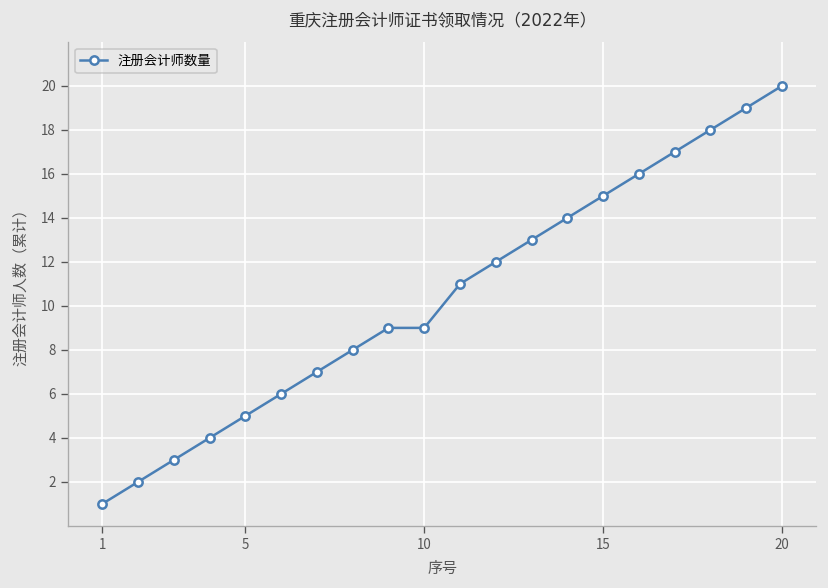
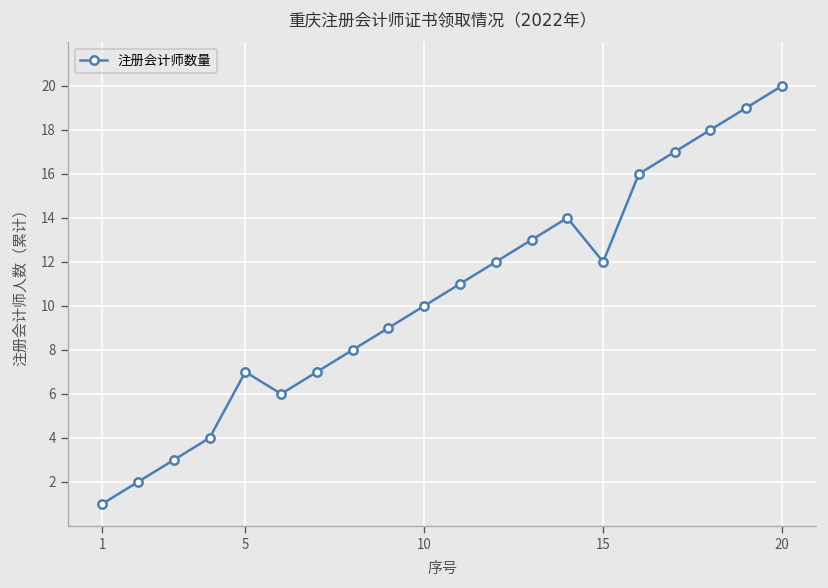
  {
    "1": 1,
-   "5": 5,
-   "10": 9,
-   "15": 15,
+   "5": 7,
+   "10": 10,
+   "15": 12,
    "20": 20
  }
